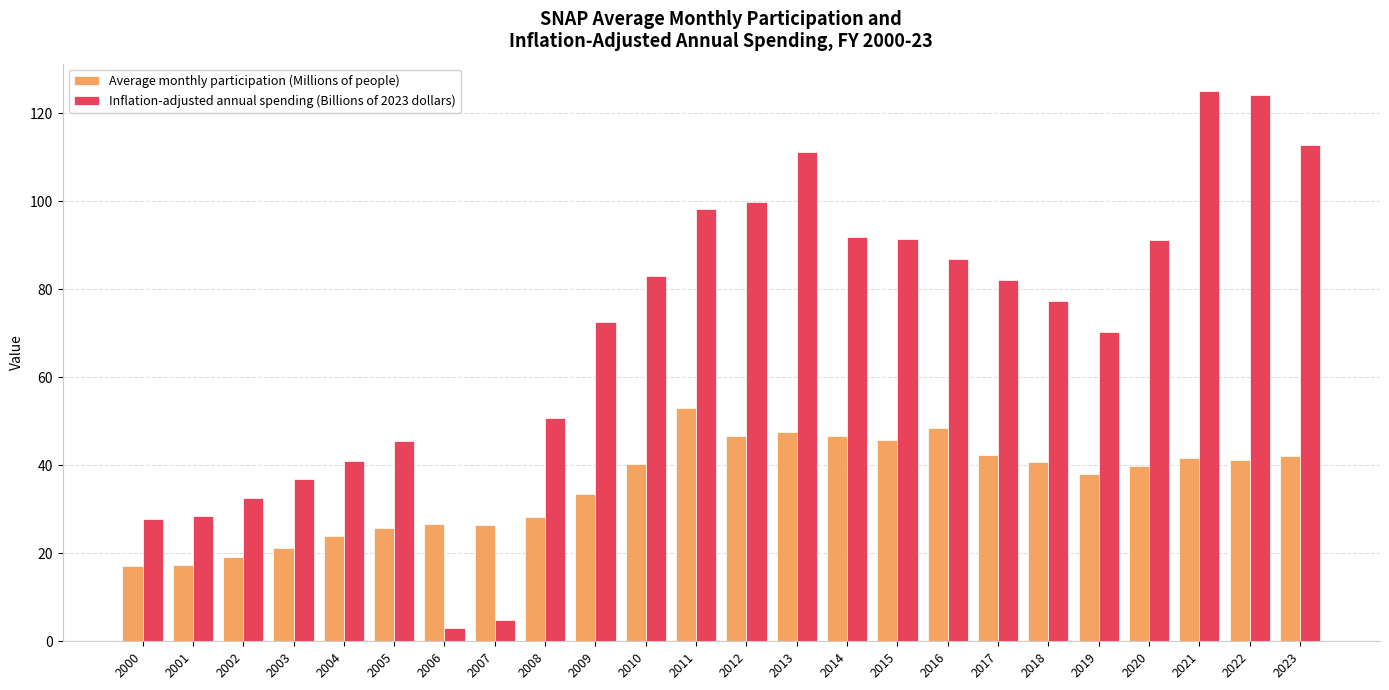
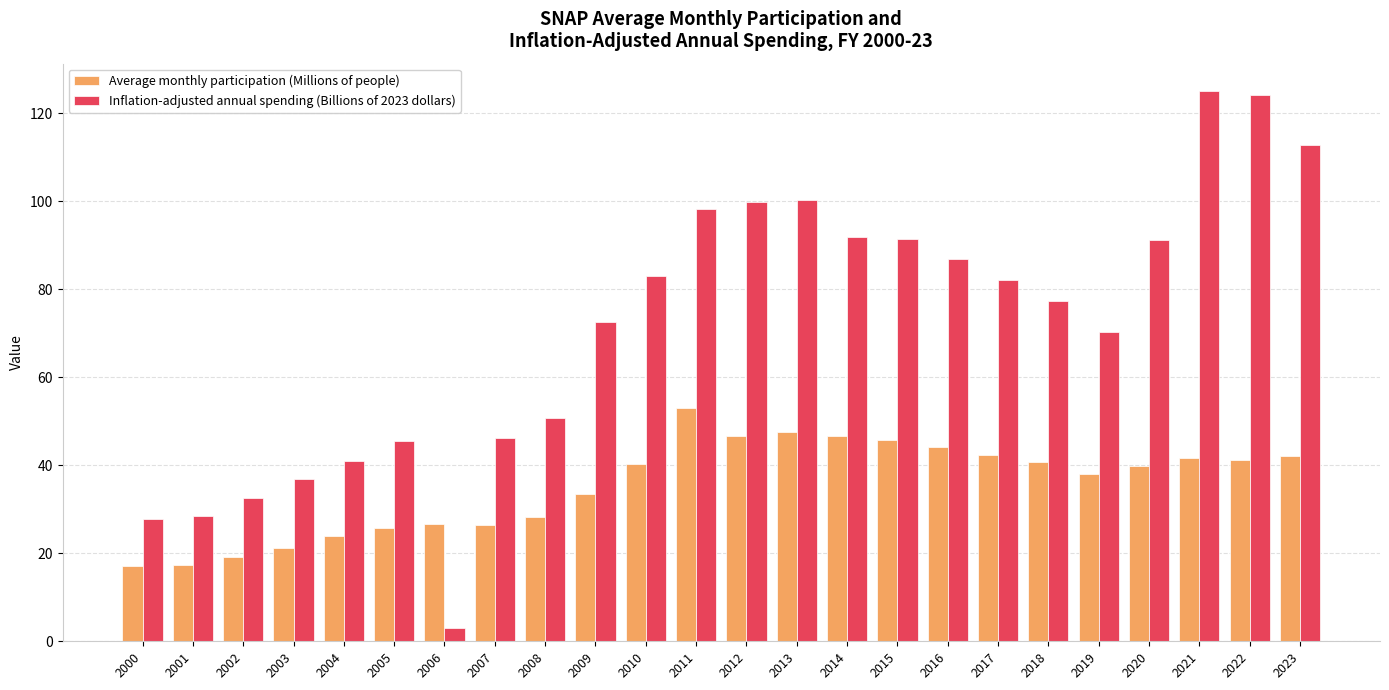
  {
    "Average monthly participation (Millions of people)": {
      "2000": 17,
      "2001": 17,
      "2002": 19,
      "2003": 21,
      "2004": 24,
      "2005": 26,
      "2006": 27,
      "2007": 26,
      "2008": 28,
      "2009": 33,
      "2010": 40,
      "2011": 53,
      "2012": 47,
      "2013": 48,
      "2014": 47,
      "2015": 46,
-     "2016": 48,
+     "2016": 44,
      "2017": 42,
      "2018": 41,
      "2019": 38,
      "2020": 40,
      "2021": 42,
      "2022": 41,
      "2023": 42
    },
    "Inflation-adjusted annual spending (Billions of 2023 dollars)": {
      "2000": 28,
      "2001": 28,
      "2002": 33,
      "2003": 37,
      "2004": 41,
      "2005": 46,
      "2006": 3,
-     "2007": 5,
+     "2007": 46,
      "2008": 51,
      "2009": 73,
      "2010": 83,
      "2011": 98,
      "2012": 100,
-     "2013": 111,
+     "2013": 100,
      "2014": 92,
      "2015": 91,
      "2016": 87,
      "2017": 82,
      "2018": 77,
      "2019": 70,
      "2020": 91,
      "2021": 125,
      "2022": 124,
      "2023": 113
    }
  }
